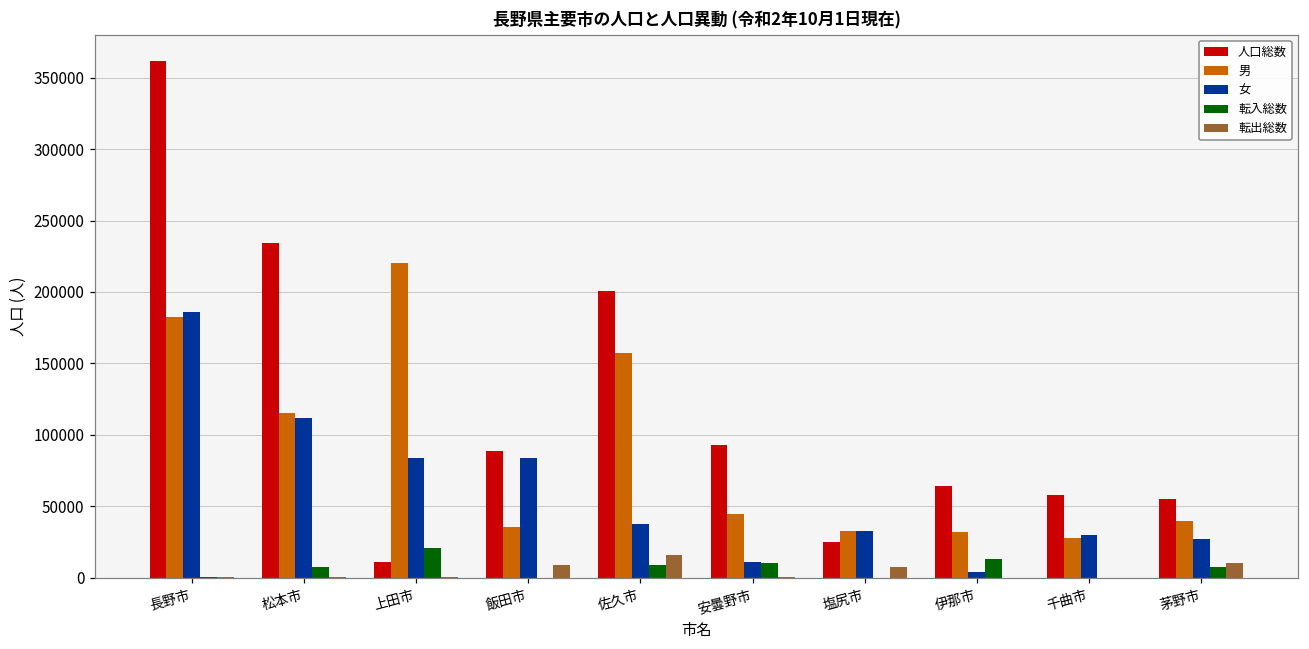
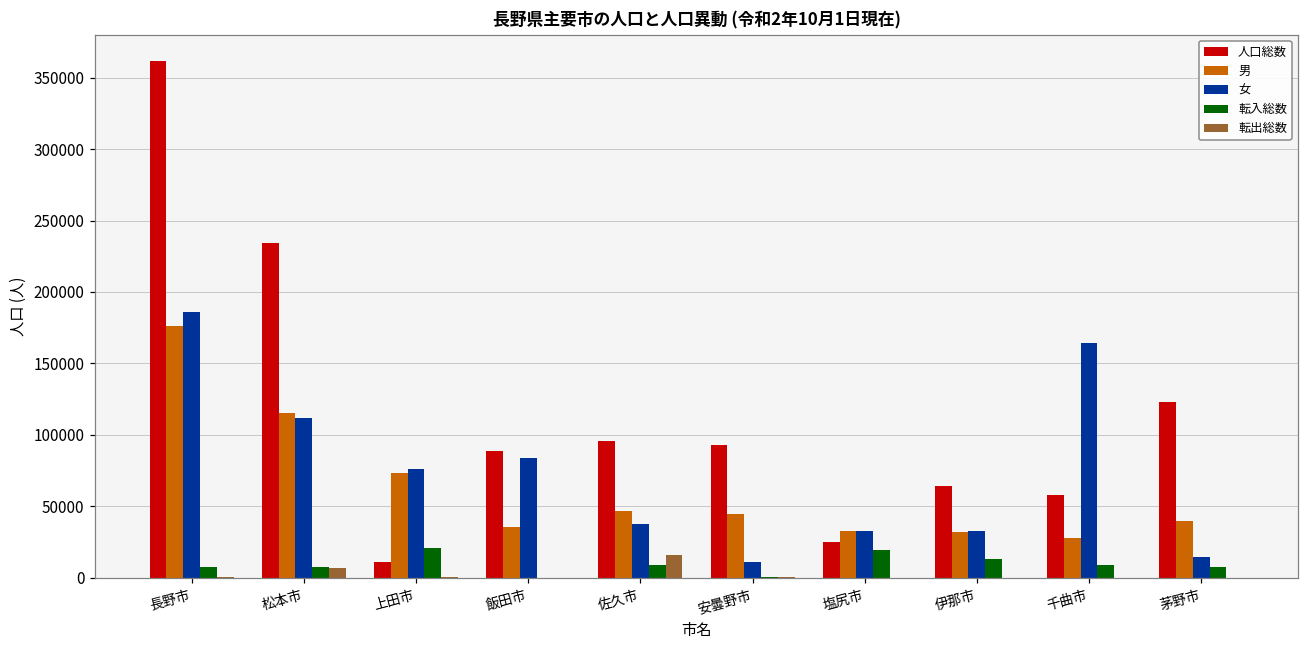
  {
    "人口総数": {
      "長野市": 362000,
      "松本市": 234000,
      "上田市": 11000,
      "飯田市": 89000,
-     "佐久市": 200000,
+     "佐久市": 96000,
      "安曇野市": 93000,
      "塩尻市": 25000,
      "伊那市": 64000,
      "千曲市": 58000,
-     "茅野市": 55000
+     "茅野市": 123000
    },
    "男": {
-     "長野市": 183000,
+     "長野市": 176000,
      "松本市": 115000,
-     "上田市": 220000,
+     "上田市": 73000,
      "飯田市": 35000,
-     "佐久市": 157000,
+     "佐久市": 47000,
      "安曇野市": 45000,
      "塩尻市": 33000,
      "伊那市": 32000,
      "千曲市": 28000,
      "茅野市": 40000
    },
    "女": {
      "長野市": 186000,
      "松本市": 112000,
-     "上田市": 84000,
+     "上田市": 76000,
      "飯田市": 84000,
      "佐久市": 38000,
      "安曇野市": 11000,
      "塩尻市": 33000,
-     "伊那市": 4000,
-     "千曲市": 30000,
-     "茅野市": 27000
+     "伊那市": 33000,
+     "千曲市": 164000,
+     "茅野市": 14000
    },
    "転入総数": {
-     "長野市": 1000,
+     "長野市": 7000,
      "松本市": 8000,
      "上田市": 21000,
      "佐久市": 9000,
-     "安曇野市": 11000,
-     "塩尻市": 0,
+     "安曇野市": 0,
+     "塩尻市": 19000,
      "伊那市": 13000,
-     "千曲市": 0,
+     "千曲市": 9000,
      "茅野市": 7000
    },
    "転出総数": {
-     "松本市": 0,
-     "飯田市": 9000,
+     "松本市": 7000,
+     "飯田市": 0,
      "佐久市": 16000,
-     "塩尻市": 8000,
-     "茅野市": 11000
+     "塩尻市": 0,
+     "茅野市": 0
    }
  }
